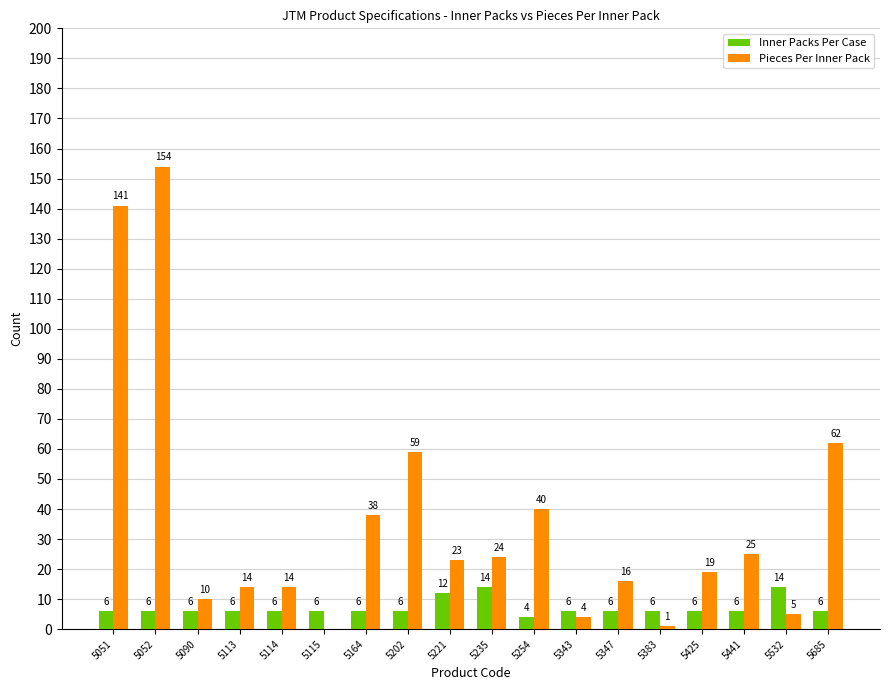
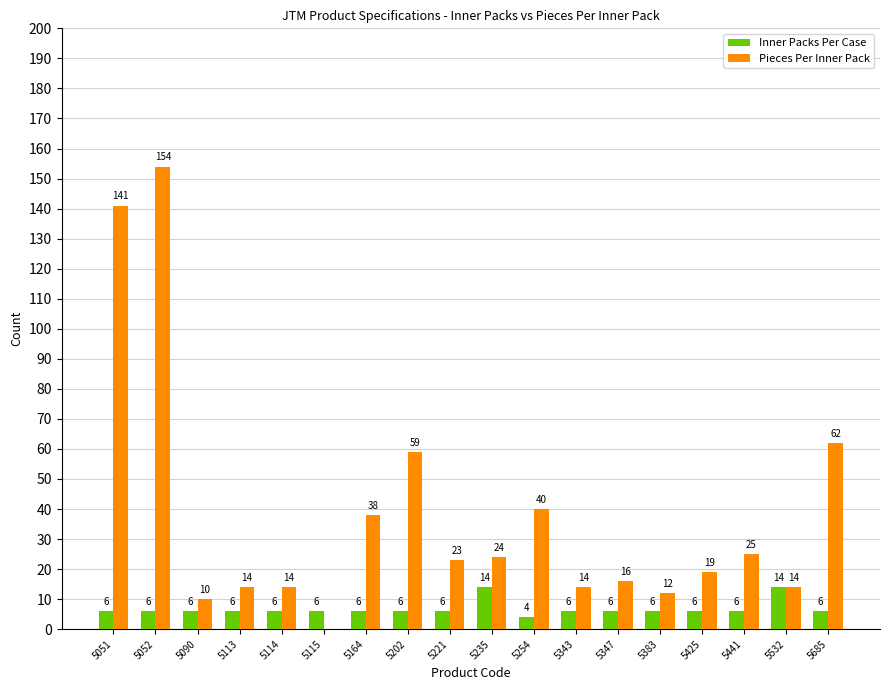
  {
    "Inner Packs Per Case": {
      "5051": 6,
      "5052": 6,
      "5090": 6,
      "5113": 6,
      "5114": 6,
      "5115": 6,
      "5164": 6,
      "5202": 6,
-     "5221": 12,
+     "5221": 6,
      "5235": 14,
      "5254": 4,
      "5343": 6,
      "5347": 6,
      "5383": 6,
      "5425": 6,
      "5441": 6,
      "5532": 14,
      "5685": 6
    },
    "Pieces Per Inner Pack": {
      "5051": 141,
      "5052": 154,
      "5090": 10,
      "5113": 14,
      "5114": 14,
      "5164": 38,
      "5202": 59,
      "5221": 23,
      "5235": 24,
      "5254": 40,
-     "5343": 4,
+     "5343": 14,
      "5347": 16,
-     "5383": 1,
+     "5383": 12,
      "5425": 19,
      "5441": 25,
-     "5532": 5,
+     "5532": 14,
      "5685": 62
    }
  }
